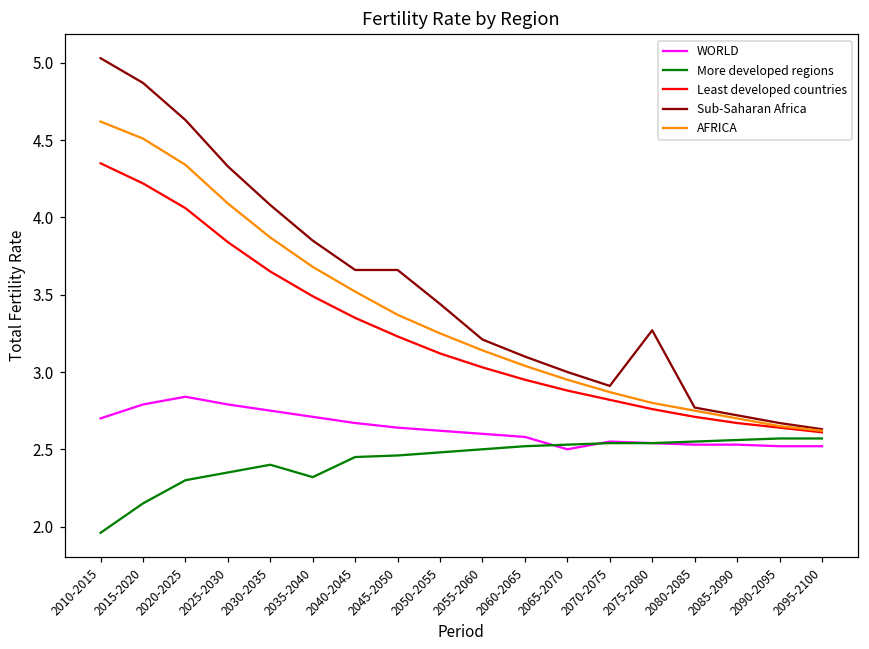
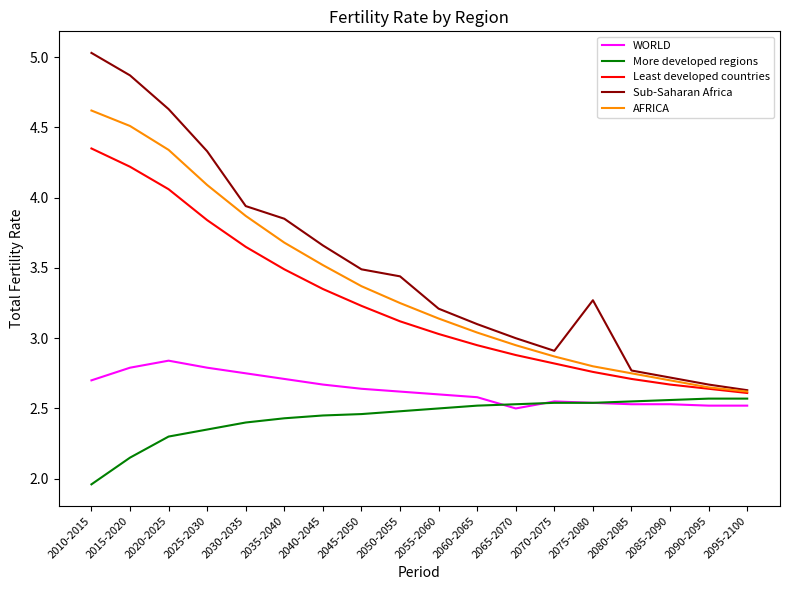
  {
    "WORLD": {
      "2010-2015": 2.70,
      "2015-2020": 2.79,
      "2020-2025": 2.84,
      "2025-2030": 2.79,
      "2030-2035": 2.75,
      "2035-2040": 2.71,
      "2040-2045": 2.67,
      "2045-2050": 2.64,
      "2050-2055": 2.62,
      "2055-2060": 2.60,
      "2060-2065": 2.58,
      "2065-2070": 2.50,
      "2080-2085": 2.53,
      "2085-2090": 2.53,
      "2090-2095": 2.52,
      "2095-2100": 2.52
    },
    "More developed regions": {
      "2010-2015": 1.96,
      "2015-2020": 2.15,
      "2020-2025": 2.30,
      "2025-2030": 2.35,
      "2030-2035": 2.40,
-     "2035-2040": 2.32,
+     "2035-2040": 2.43,
      "2040-2045": 2.45,
      "2045-2050": 2.46,
      "2050-2055": 2.48,
      "2055-2060": 2.50,
      "2060-2065": 2.52,
      "2065-2070": 2.53,
      "2080-2085": 2.55,
      "2085-2090": 2.56,
      "2090-2095": 2.57,
      "2095-2100": 2.57
    },
    "Least developed countries": {
      "2010-2015": 4.35,
      "2015-2020": 4.22,
      "2020-2025": 4.06,
      "2025-2030": 3.84,
      "2030-2035": 3.65,
      "2035-2040": 3.49,
      "2040-2045": 3.35,
      "2045-2050": 3.23,
      "2050-2055": 3.12,
      "2055-2060": 3.03,
      "2060-2065": 2.95,
      "2065-2070": 2.88,
      "2070-2075": 2.82,
      "2075-2080": 2.76,
      "2080-2085": 2.71,
      "2085-2090": 2.67
    },
    "Sub-Saharan Africa": {
      "2010-2015": 5.03,
      "2015-2020": 4.87,
      "2020-2025": 4.63,
      "2025-2030": 4.33,
-     "2030-2035": 4.08,
+     "2030-2035": 3.94,
      "2035-2040": 3.85,
      "2040-2045": 3.66,
-     "2045-2050": 3.66,
+     "2045-2050": 3.49,
      "2050-2055": 3.44,
      "2055-2060": 3.21,
      "2060-2065": 3.10,
      "2065-2070": 3.00,
      "2070-2075": 2.91,
      "2075-2080": 3.27,
      "2080-2085": 2.77,
      "2085-2090": 2.72,
      "2090-2095": 2.67
    },
    "AFRICA": {
      "2010-2015": 4.62,
      "2015-2020": 4.51,
      "2020-2025": 4.34,
      "2025-2030": 4.09,
      "2030-2035": 3.87,
      "2035-2040": 3.68,
      "2040-2045": 3.52,
      "2045-2050": 3.37,
      "2050-2055": 3.25,
      "2055-2060": 3.14,
      "2060-2065": 3.04,
      "2065-2070": 2.95,
      "2070-2075": 2.87,
      "2075-2080": 2.80,
      "2080-2085": 2.75,
      "2085-2090": 2.70
    }
  }
